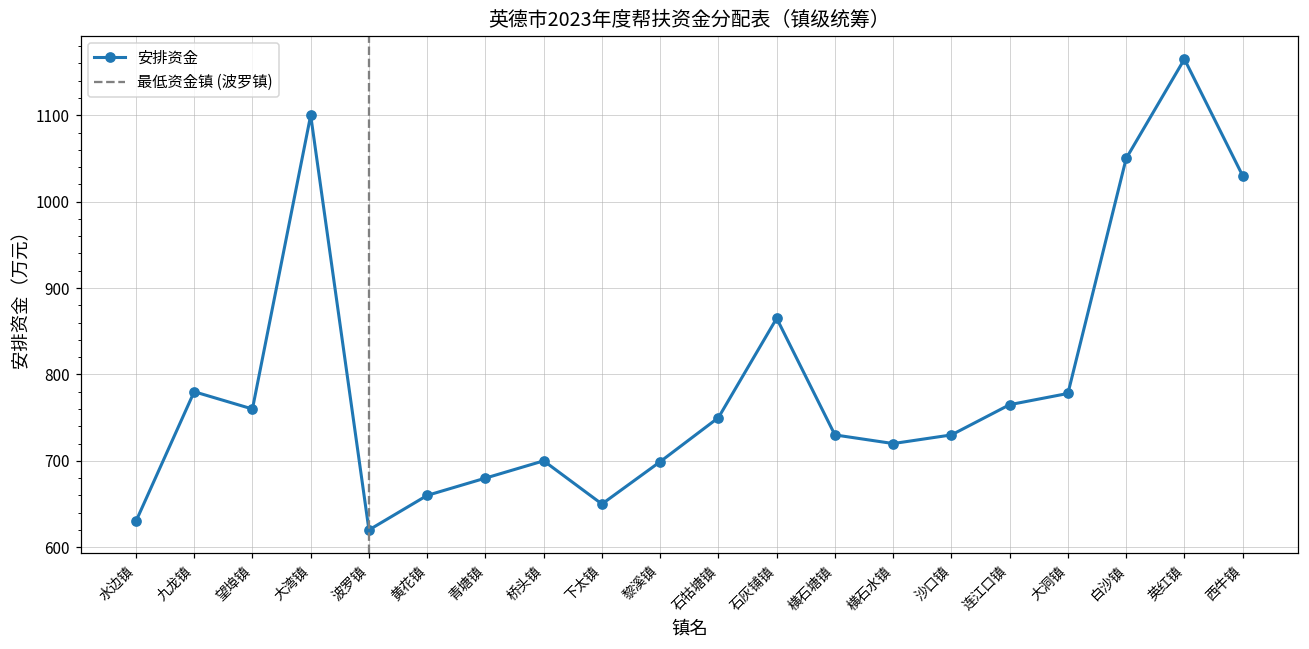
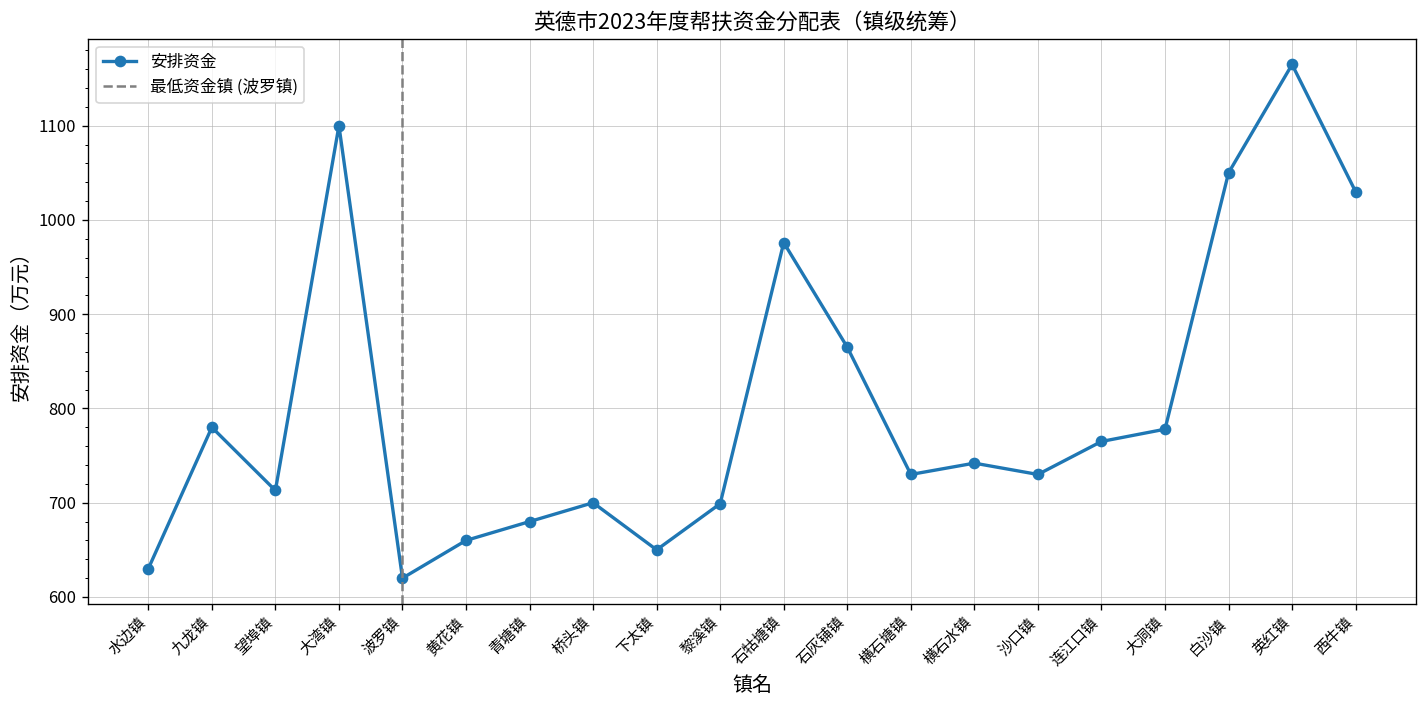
  {
    "水边镇": 630,
    "九龙镇": 780,
-   "望埠镇": 760,
+   "望埠镇": 710,
    "大湾镇": 1100,
    "波罗镇": 620,
    "黄花镇": 660,
    "青塘镇": 680,
    "桥头镇": 700,
    "下太镇": 650,
    "黎溪镇": 700,
-   "石牯塘镇": 750,
+   "石牯塘镇": 980,
    "石灰铺镇": 870,
    "横石塘镇": 730,
-   "横石水镇": 720,
+   "横石水镇": 740,
    "沙口镇": 730,
    "连江口镇": 770,
    "大洞镇": 780,
    "白沙镇": 1050,
    "英红镇": 1170,
    "西牛镇": 1030
  }
